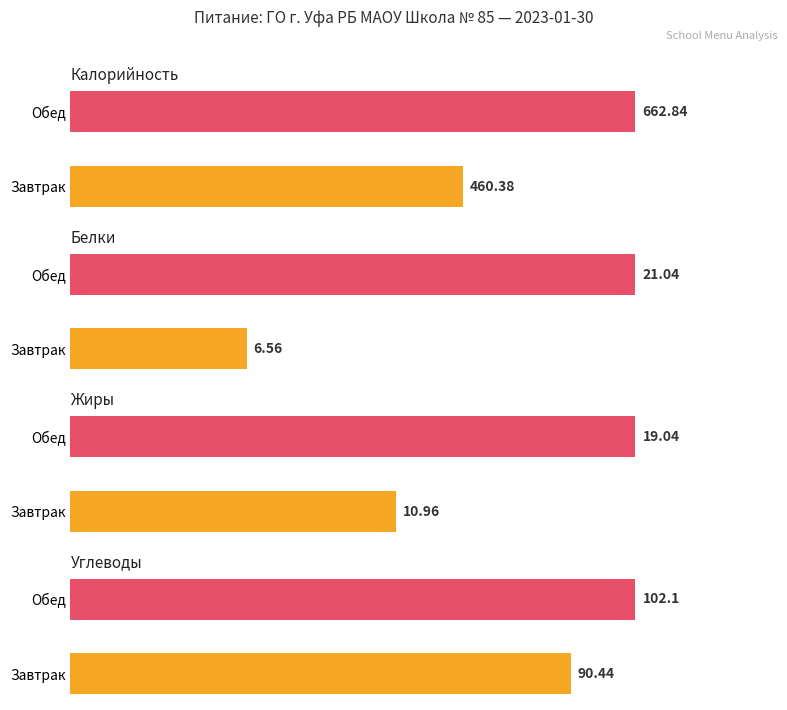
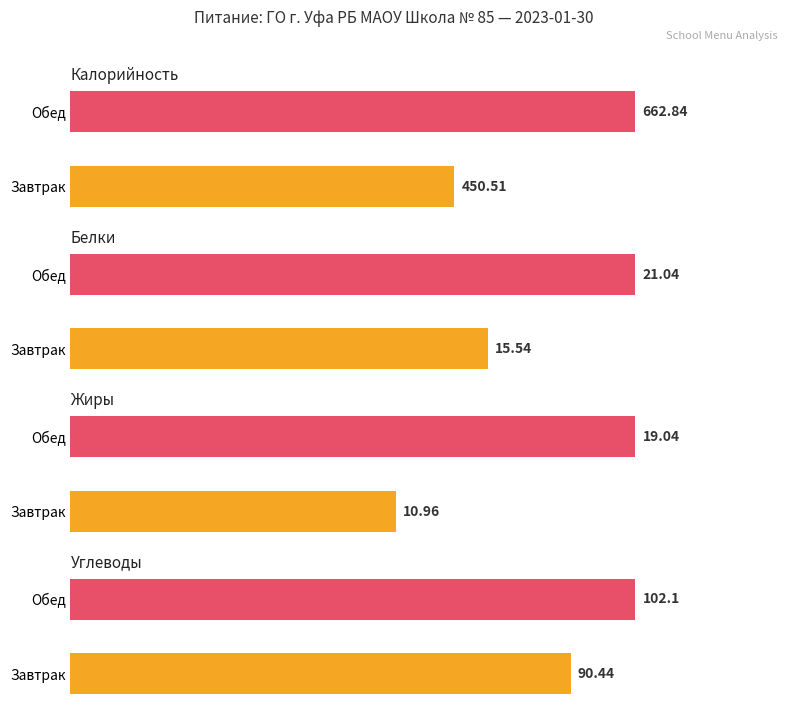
  {
    "Калорийность": {
      "Обед": 662.84,
-     "Завтрак": 460.38
+     "Завтрак": 450.51
    },
    "Белки": {
      "Обед": 21.04,
-     "Завтрак": 6.56
+     "Завтрак": 15.54
    },
    "Жиры": {
      "Обед": 19.04,
      "Завтрак": 10.96
    },
    "Углеводы": {
      "Обед": 102.1,
      "Завтрак": 90.44
    }
  }
